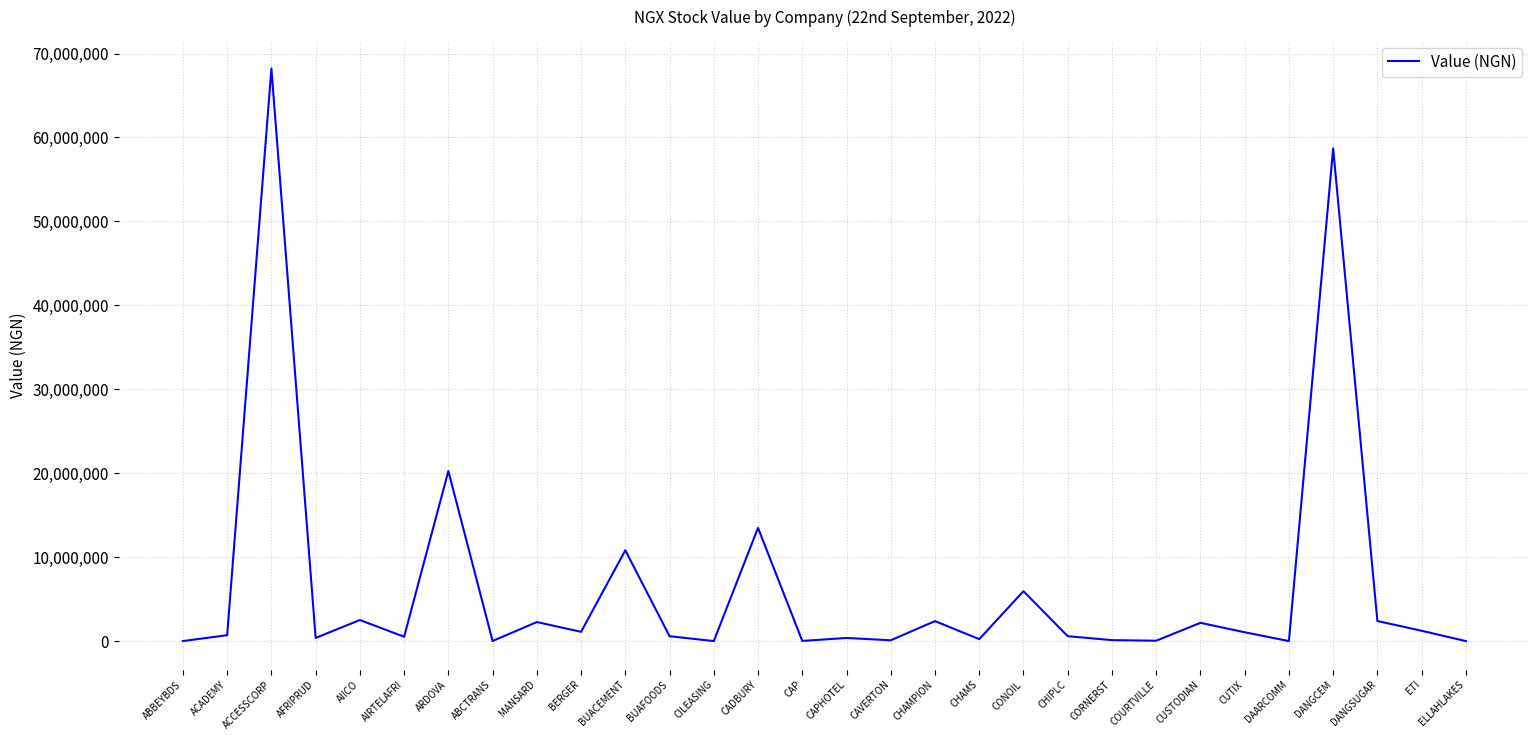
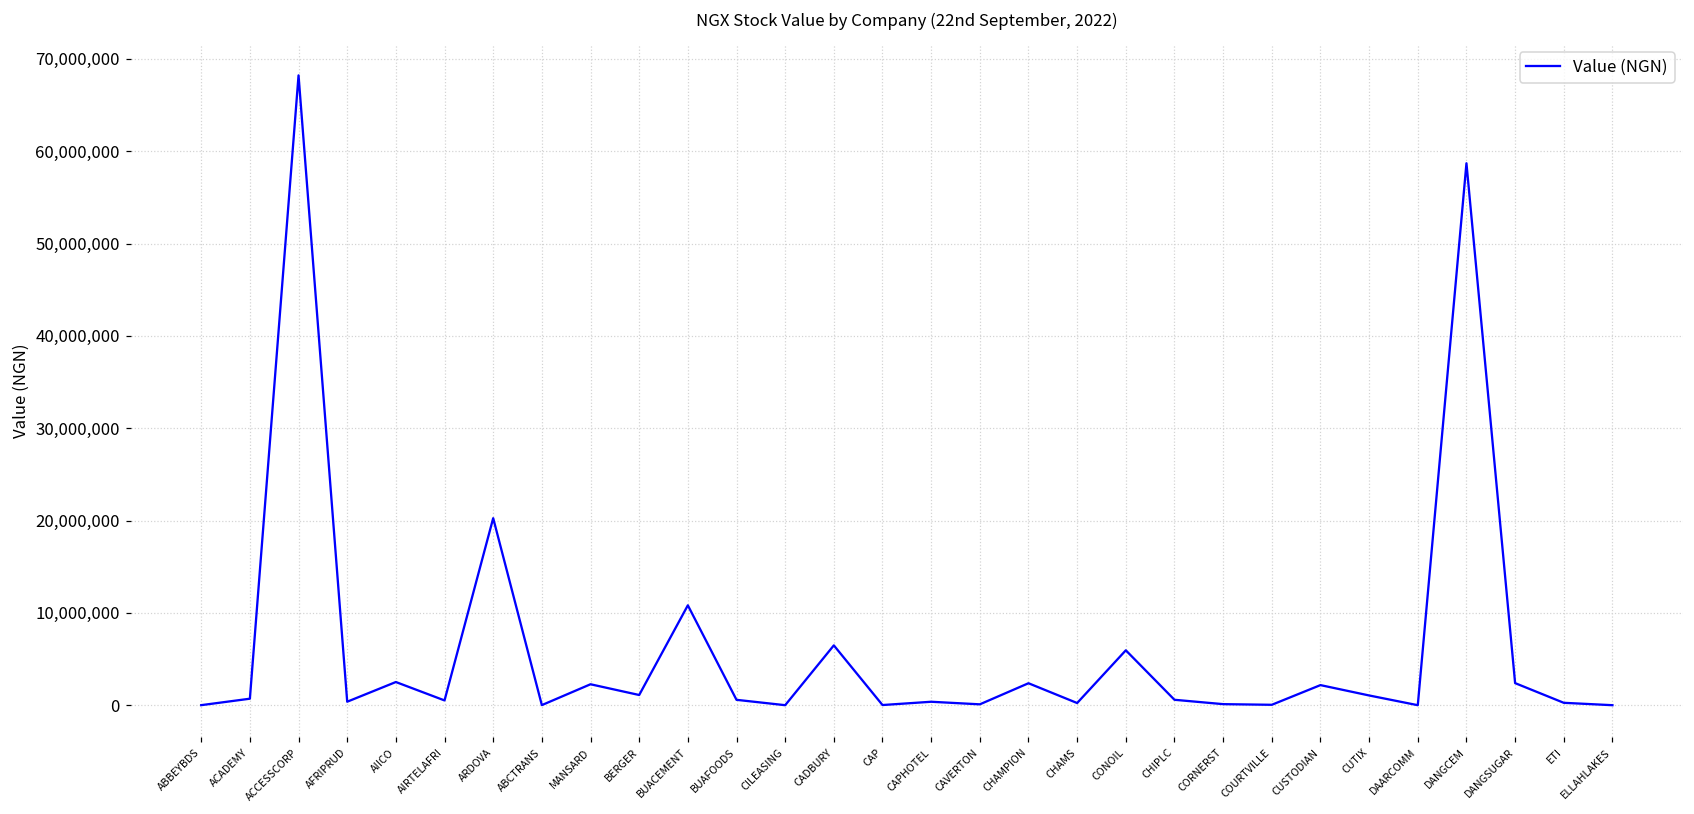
  {
    "ABBEYBDS": "0",
    "ACADEMY": "1,000,000",
    "ACCESSCORP": "68,000,000",
    "AFRIPRUD": "0",
    "AIICO": "3,000,000",
    "AIRTELAFRI": "1,000,000",
    "ARDOVA": "20,000,000",
    "ABCTRANS": "0",
    "MANSARD": "2,000,000",
    "BERGER": "1,000,000",
    "BUACEMENT": "11,000,000",
    "BUAFOODS": "1,000,000",
    "CILEASING": "0",
-   "CADBURY": "13,000,000",
+   "CADBURY": "6,000,000",
    "CAP": "0",
    "CAPHOTEL": "0",
    "CAVERTON": "0",
    "CHAMPION": "2,000,000",
    "CHAMS": "0",
    "CONOIL": "6,000,000",
    "CHIPLC": "1,000,000",
    "CORNERST": "0",
    "COURTVILLE": "0",
    "CUSTODIAN": "2,000,000",
    "CUTIX": "1,000,000",
    "DAARCOMM": "0",
    "DANGCEM": "59,000,000",
    "DANGSUGAR": "2,000,000",
-   "ETI": "1,000,000",
+   "ETI": "0",
    "ELLAHLAKES": "0"
  }
